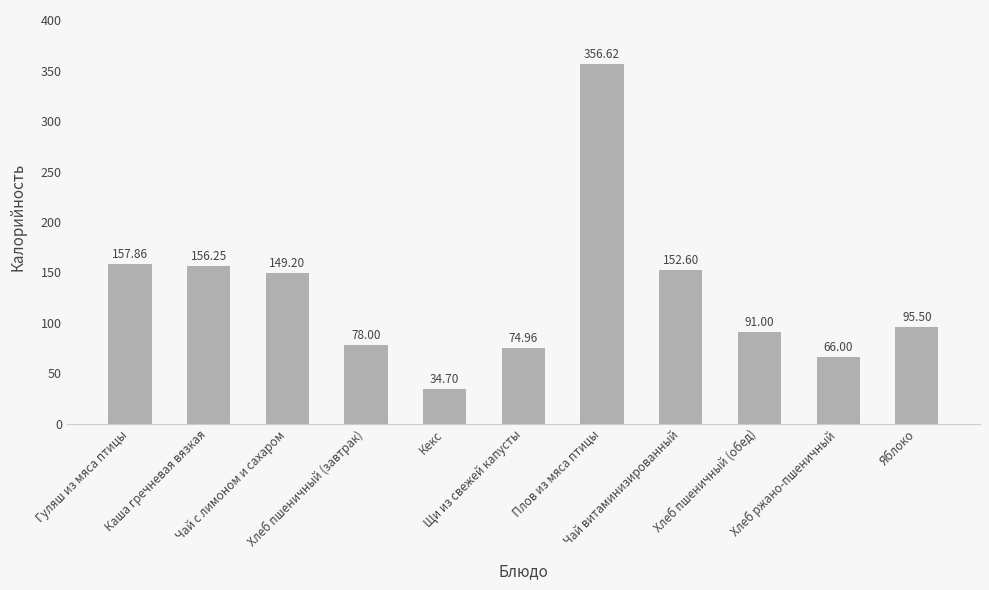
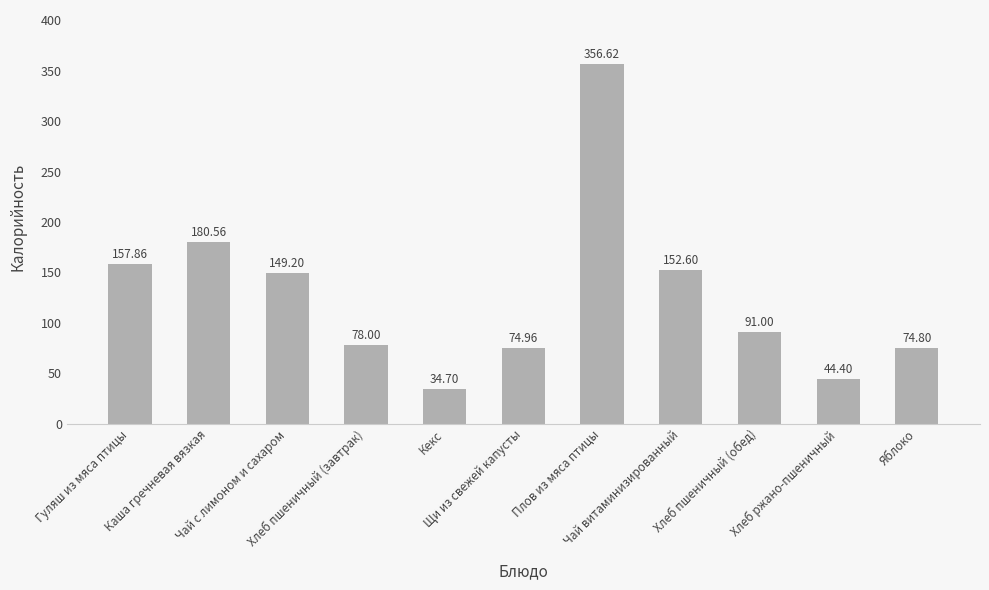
  {
    "Гуляш из мяса птицы": 157.86,
-   "Каша гречневая вязкая": 156.25,
+   "Каша гречневая вязкая": 180.56,
    "Чай с лимоном и сахаром": 149.20,
    "Хлеб пшеничный (завтрак)": 78.00,
    "Кекс": 34.70,
    "Щи из свежей капусты": 74.96,
    "Плов из мяса птицы": 356.62,
    "Чай витаминизированный": 152.60,
    "Хлеб пшеничный (обед)": 91.00,
-   "Хлеб ржано-пшеничный": 66.00,
-   "Яблоко": 95.50
+   "Хлеб ржано-пшеничный": 44.40,
+   "Яблоко": 74.80
  }
